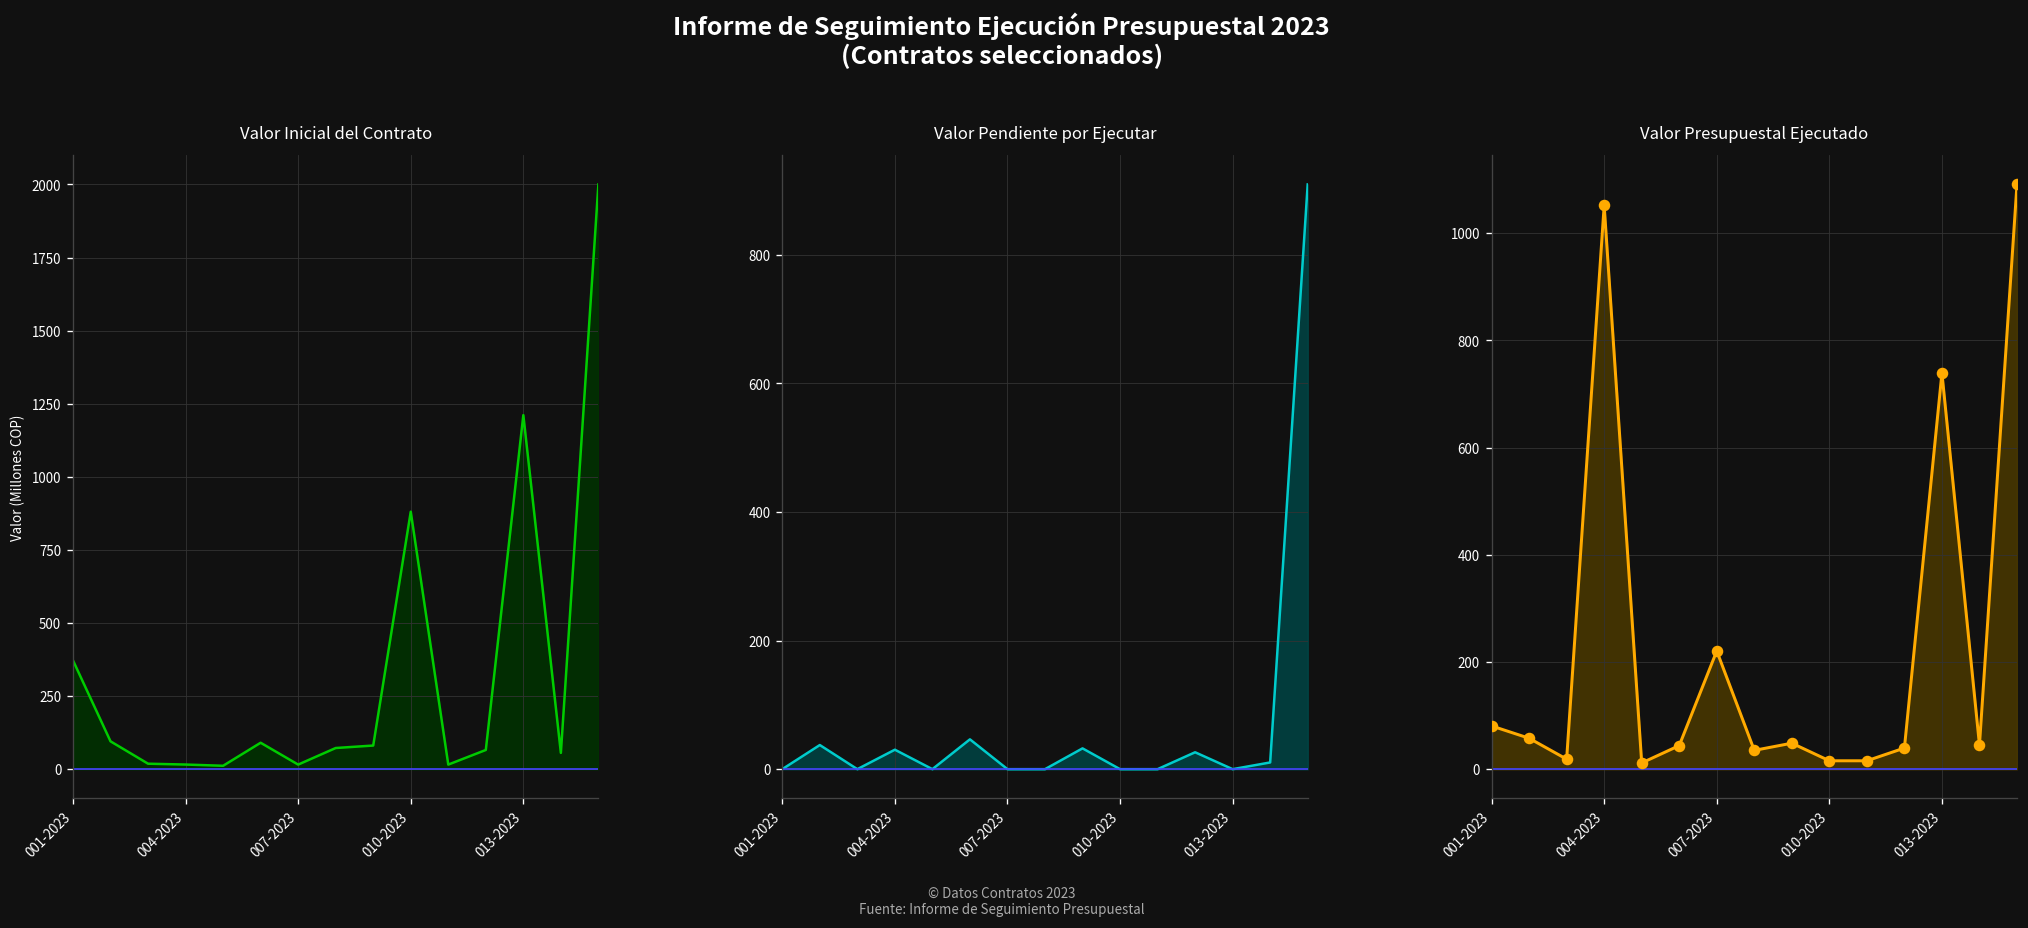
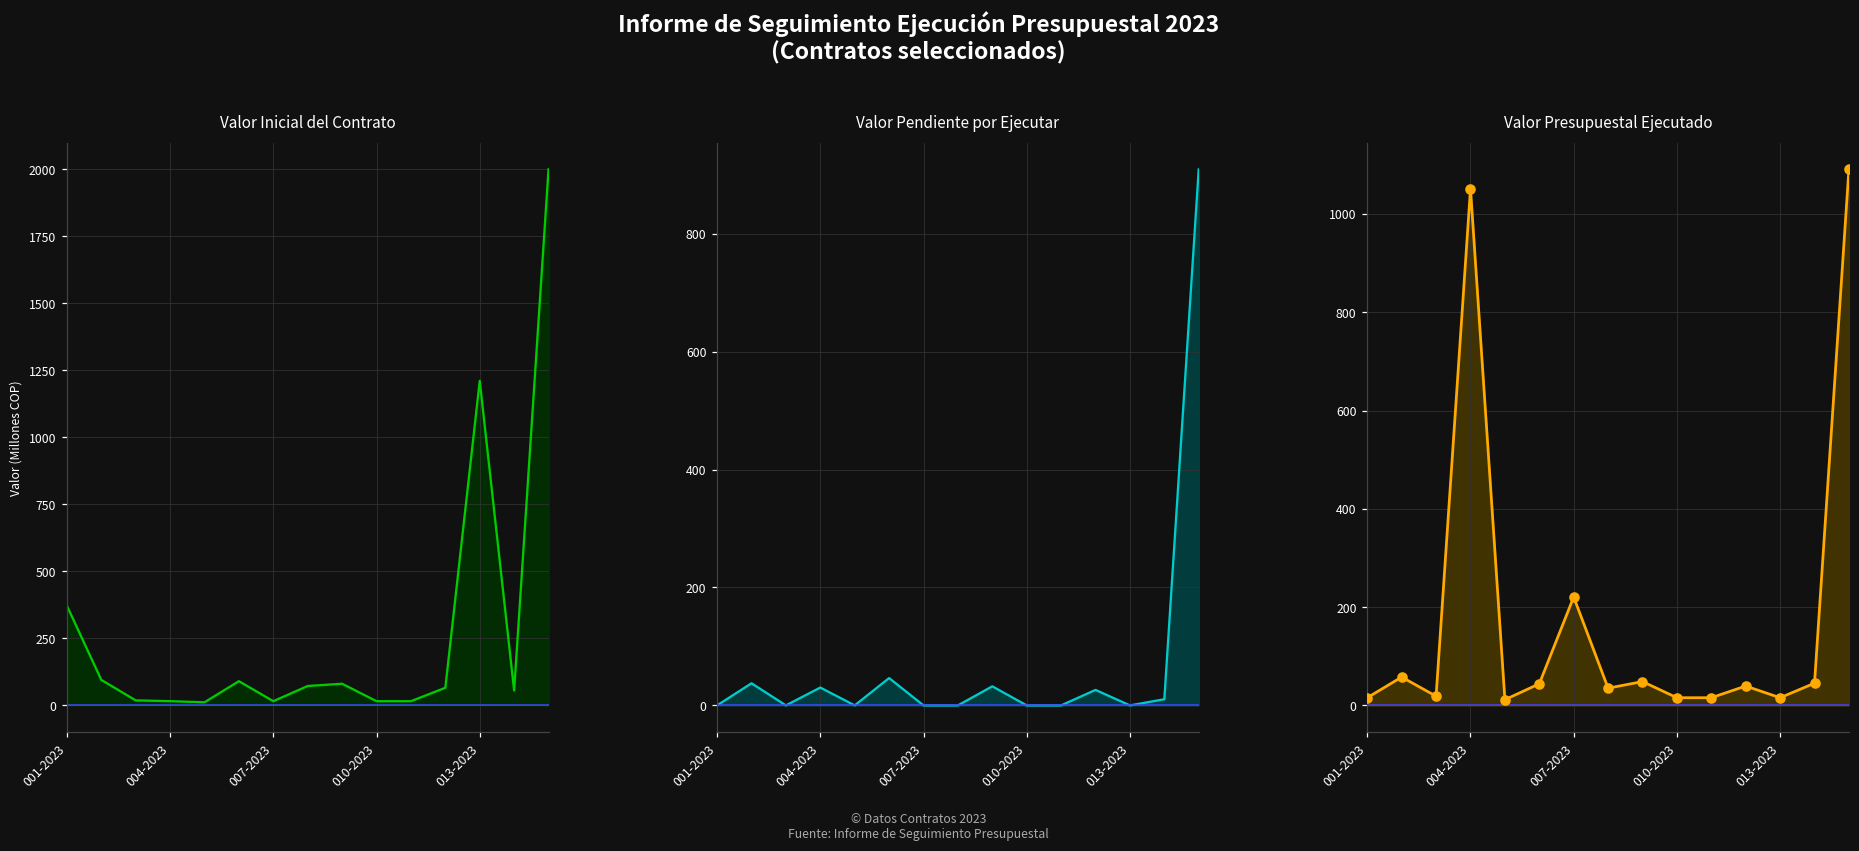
  {
    "Valor Inicial del Contrato": {
      "001-2023": 370,
      "004-2023": 20,
      "007-2023": 20,
-     "010-2023": 880,
+     "010-2023": 20,
      "013-2023": 1210
    },
    "Valor Pendiente por Ejecutar": {
      "001-2023": 0,
      "004-2023": 30,
      "007-2023": 0,
      "010-2023": 0,
      "013-2023": 0
    },
    "Valor Presupuestal Ejecutado": {
-     "001-2023": 80,
+     "001-2023": 20,
      "004-2023": 1050,
      "007-2023": 220,
      "010-2023": 20,
-     "013-2023": 740
+     "013-2023": 20
    }
  }
